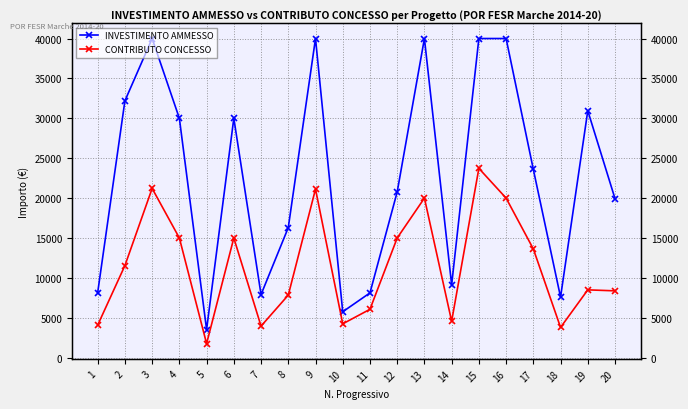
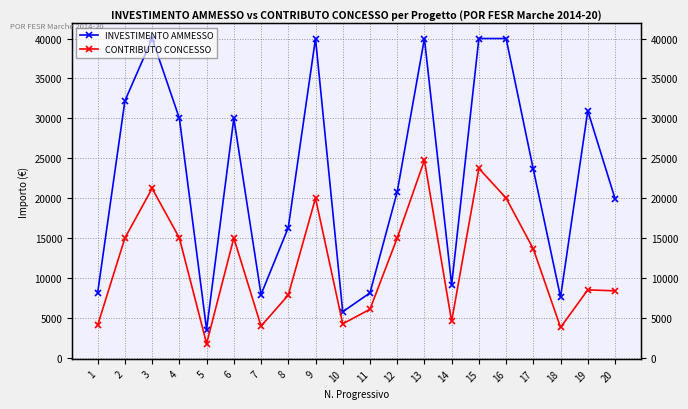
  {
    "INVESTIMENTO AMMESSO": {
      "1": 8000,
      "2": 32000,
      "4": 30000,
      "5": 4000,
      "6": 30000,
      "7": 8000,
      "8": 16000,
      "9": 40000,
      "10": 6000,
      "11": 8000,
      "12": 21000,
      "13": 40000,
      "14": 9000,
      "15": 40000,
      "16": 40000,
      "17": 24000,
      "18": 8000,
      "19": 31000,
      "20": 20000
    },
    "CONTRIBUTO CONCESSO": {
      "1": 4000,
-     "2": 12000,
+     "2": 15000,
      "3": 21000,
      "4": 15000,
      "5": 2000,
      "6": 15000,
      "7": 4000,
      "8": 8000,
-     "9": 21000,
+     "9": 20000,
      "10": 4000,
      "11": 6000,
      "12": 15000,
-     "13": 20000,
+     "13": 25000,
      "14": 5000,
      "15": 24000,
      "16": 20000,
      "17": 14000,
      "18": 4000,
      "19": 9000,
      "20": 8000
    }
  }
